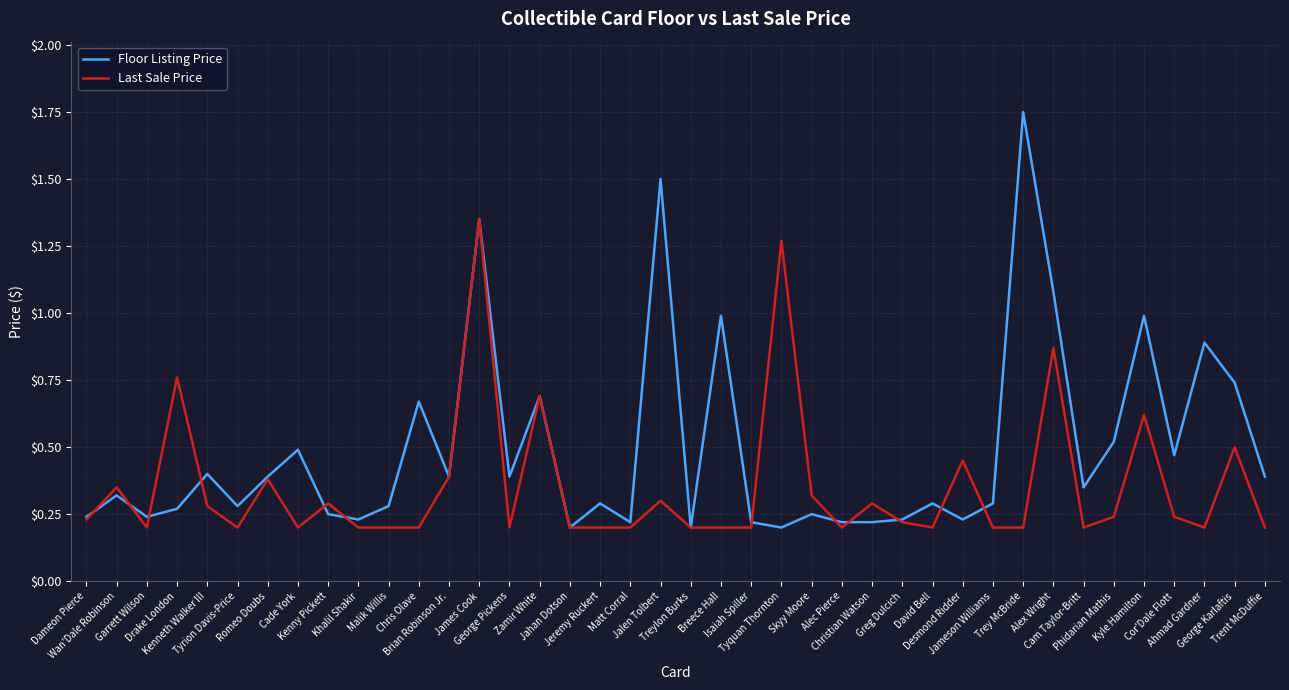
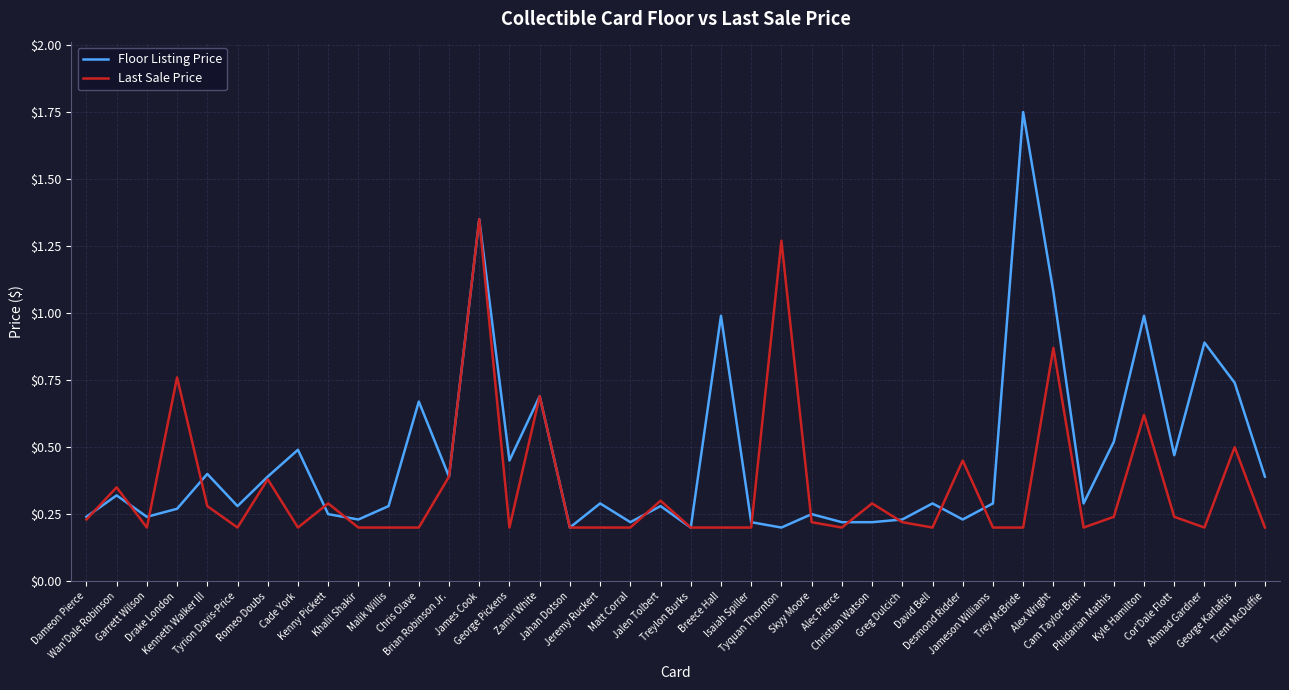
  {
    "Floor Listing Price": {
      "Dameon Pierce": "$0.24",
      "Wan'Dale Robinson": "$0.32",
      "Garrett Wilson": "$0.24",
      "Drake London": "$0.27",
      "Kenneth Walker III": "$0.40",
      "Tyrion Davis-Price": "$0.28",
      "Romeo Doubs": "$0.39",
      "Cade York": "$0.49",
      "Kenny Pickett": "$0.25",
      "Khalil Shakir": "$0.23",
      "Malik Willis": "$0.28",
      "Chris Olave": "$0.67",
-     "George Pickens": "$0.39",
+     "George Pickens": "$0.45",
      "Jeremy Ruckert": "$0.29",
      "Matt Corral": "$0.22",
-     "Jalen Tolbert": "$1.50",
+     "Jalen Tolbert": "$0.28",
      "Breece Hall": "$0.99",
      "Isaiah Spiller": "$0.22",
      "Tyquan Thornton": "$0.20",
      "Skyy Moore": "$0.25",
      "Alec Pierce": "$0.22",
      "Christian Watson": "$0.22",
      "Greg Dulcich": "$0.23",
      "David Bell": "$0.29",
      "Desmond Ridder": "$0.23",
      "Jameson Williams": "$0.29",
      "Trey McBride": "$1.75",
      "Alex Wright": "$1.08",
-     "Cam Taylor-Britt": "$0.35",
+     "Cam Taylor-Britt": "$0.29",
      "Phidarian Mathis": "$0.52",
      "Kyle Hamilton": "$0.99",
      "Cor'Dale Flott": "$0.47",
      "Ahmad Gardner": "$0.89",
      "George Karlaftis": "$0.74",
      "Trent McDuffie": "$0.39"
    },
    "Last Sale Price": {
      "Dameon Pierce": "$0.23",
      "Wan'Dale Robinson": "$0.35",
      "Garrett Wilson": "$0.20",
      "Drake London": "$0.76",
      "Kenneth Walker III": "$0.28",
      "Tyrion Davis-Price": "$0.20",
      "Romeo Doubs": "$0.38",
      "Cade York": "$0.20",
      "Kenny Pickett": "$0.29",
      "Khalil Shakir": "$0.20",
      "Malik Willis": "$0.20",
      "Chris Olave": "$0.20",
      "George Pickens": "$0.20",
      "Jeremy Ruckert": "$0.20",
      "Matt Corral": "$0.20",
      "Jalen Tolbert": "$0.30",
      "Breece Hall": "$0.20",
      "Isaiah Spiller": "$0.20",
      "Tyquan Thornton": "$1.27",
-     "Skyy Moore": "$0.32",
+     "Skyy Moore": "$0.22",
      "Alec Pierce": "$0.20",
      "Christian Watson": "$0.29",
      "Greg Dulcich": "$0.22",
      "David Bell": "$0.20",
      "Desmond Ridder": "$0.45",
      "Jameson Williams": "$0.20",
      "Trey McBride": "$0.20",
      "Alex Wright": "$0.87",
      "Cam Taylor-Britt": "$0.20",
      "Phidarian Mathis": "$0.24",
      "Kyle Hamilton": "$0.62",
      "Cor'Dale Flott": "$0.24",
      "Ahmad Gardner": "$0.20",
      "George Karlaftis": "$0.50",
      "Trent McDuffie": "$0.20"
    }
  }
